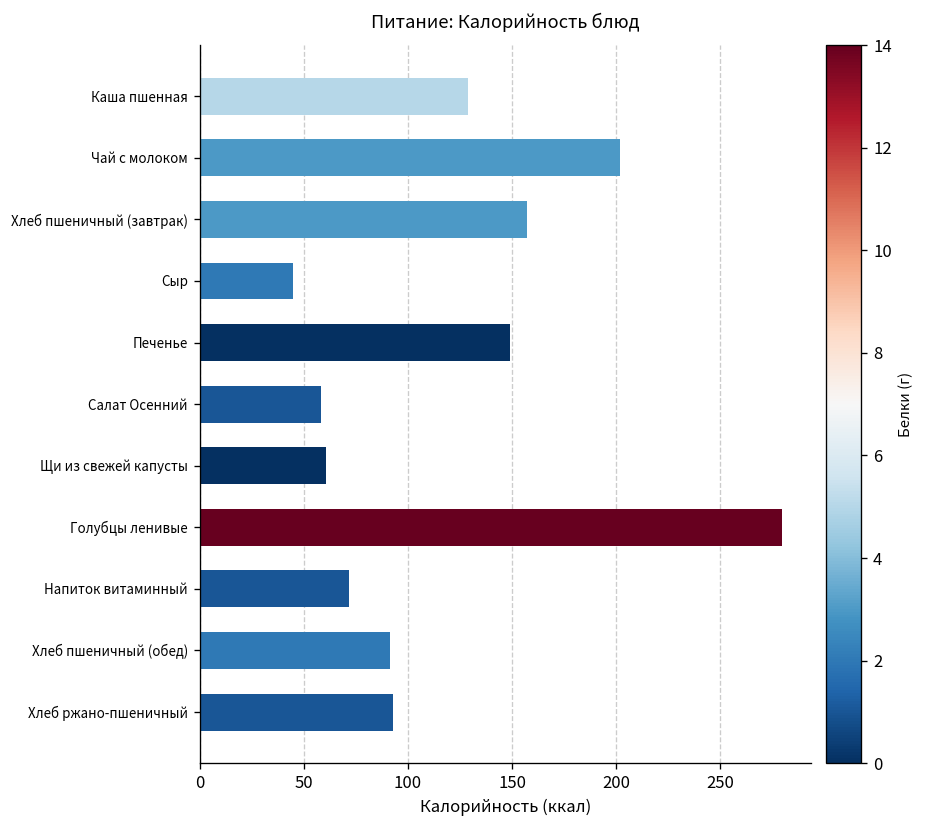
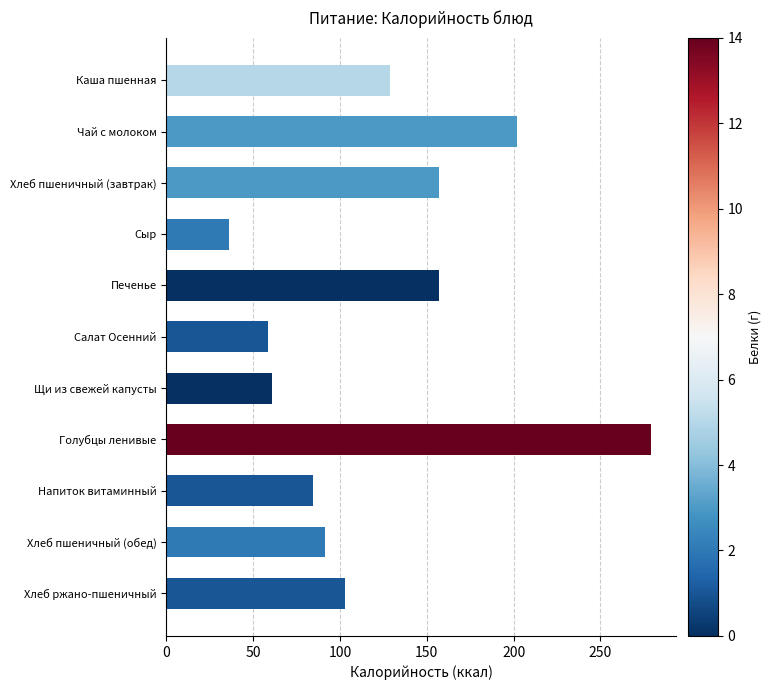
  {
    "Каша пшенная": 129,
    "Чай с молоком": 202,
    "Хлеб пшеничный (завтрак)": 157,
-   "Сыр": 45,
-   "Печенье": 149,
+   "Сыр": 36,
+   "Печенье": 157,
    "Салат Осенний": 59,
    "Щи из свежей капусты": 61,
    "Голубцы ленивые": 279,
-   "Напиток витаминный": 72,
+   "Напиток витаминный": 84,
    "Хлеб пшеничный (обед)": 92,
-   "Хлеб ржано-пшеничный": 93
+   "Хлеб ржано-пшеничный": 103
  }
